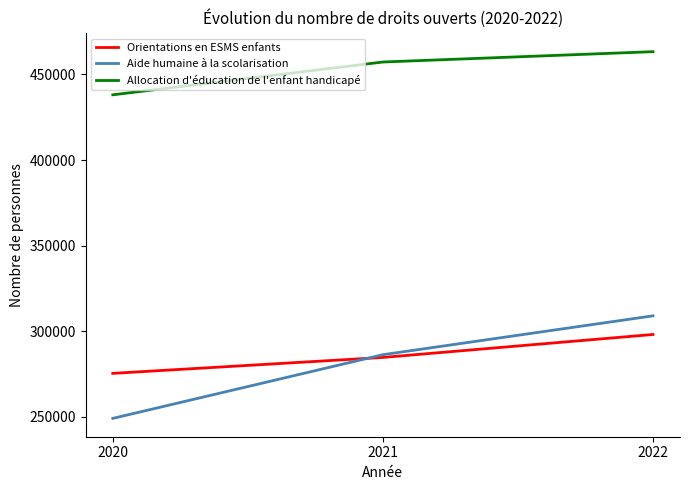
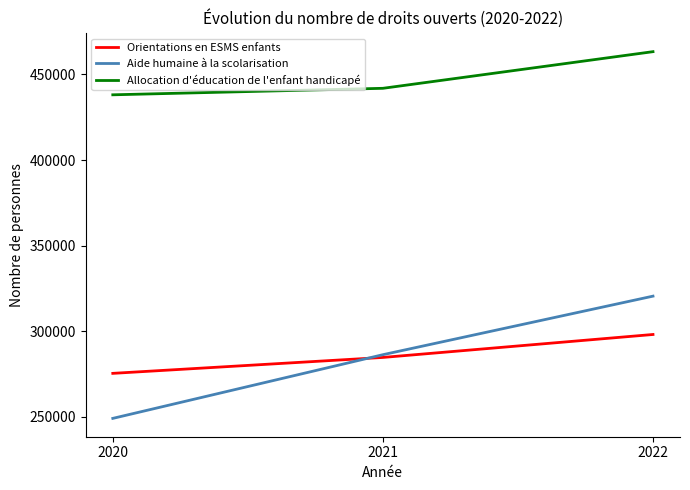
  {
    "Orientations en ESMS enfants": {
      "2020": 275000,
      "2021": 285000,
      "2022": 298000
    },
    "Aide humaine à la scolarisation": {
      "2020": 249000,
      "2021": 286000,
-     "2022": 309000
+     "2022": 321000
    },
    "Allocation d'éducation de l'enfant handicapé": {
      "2020": 438000,
-     "2021": 457000,
+     "2021": 442000,
      "2022": 463000
    }
  }
